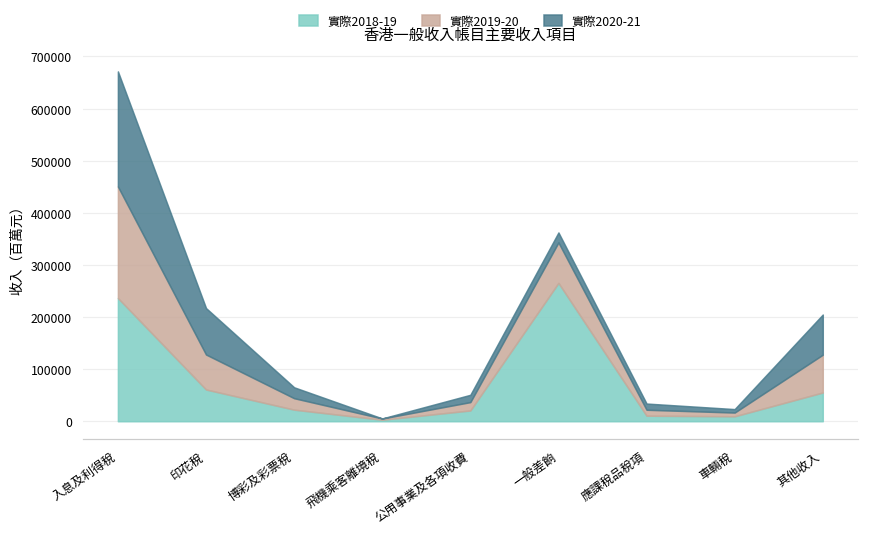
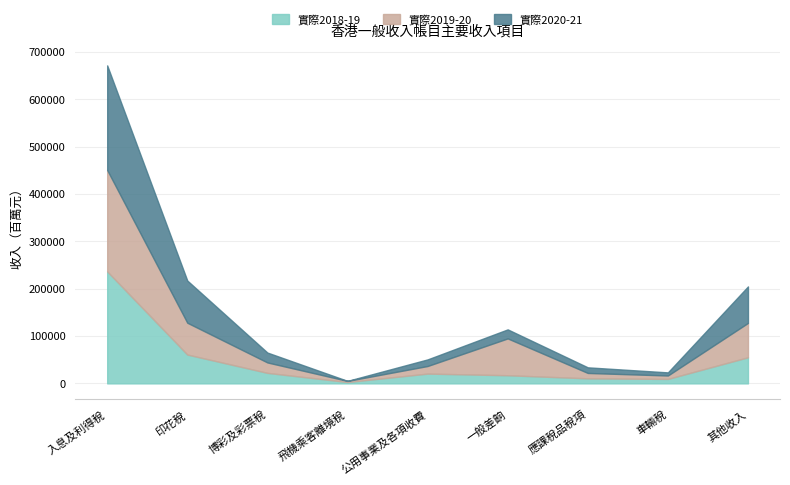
  {
    "實際2018-19": {
      "入息及利得稅": 240000,
      "印花稅": 60000,
      "博彩及彩票稅": 20000,
      "公用事業及各項收費": 20000,
-     "一般差餉": 270000,
+     "一般差餉": 20000,
      "應課稅品稅項": 10000,
      "車輛稅": 10000,
      "其他收入": 60000
    },
    "實際2019-20": {
      "入息及利得稅": 210000,
      "印花稅": 70000,
      "博彩及彩票稅": 20000,
      "公用事業及各項收費": 20000,
      "一般差餉": 80000,
      "應課稅品稅項": 10000,
      "車輛稅": 10000,
      "其他收入": 70000
    },
    "實際2020-21": {
      "入息及利得稅": 220000,
      "印花稅": 90000,
      "博彩及彩票稅": 20000,
      "公用事業及各項收費": 10000,
      "一般差餉": 20000,
      "應課稅品稅項": 10000,
      "車輛稅": 10000,
      "其他收入": 80000
    }
  }
